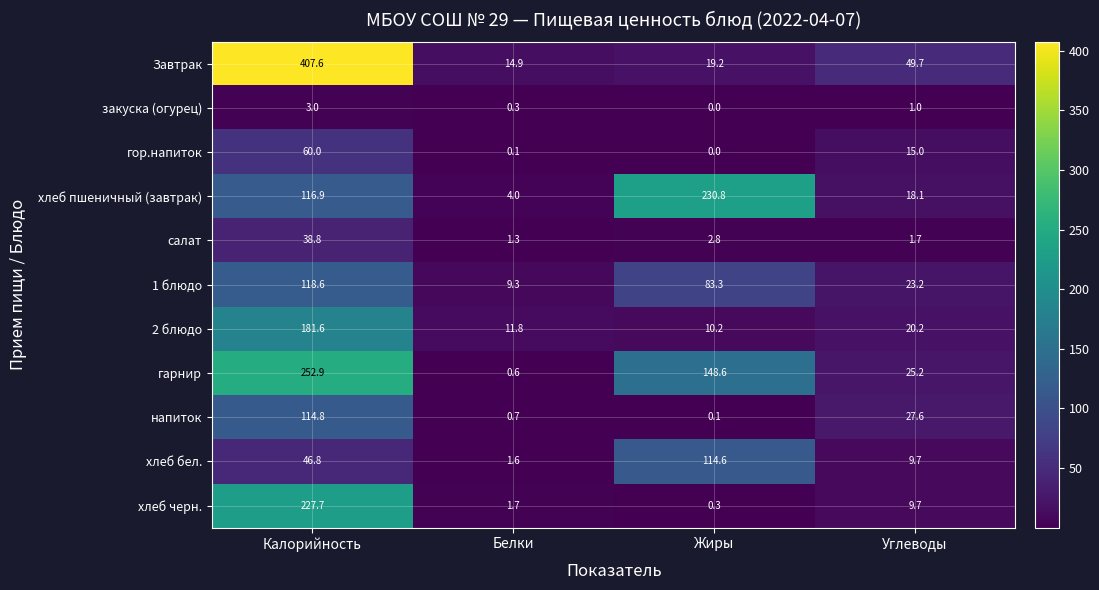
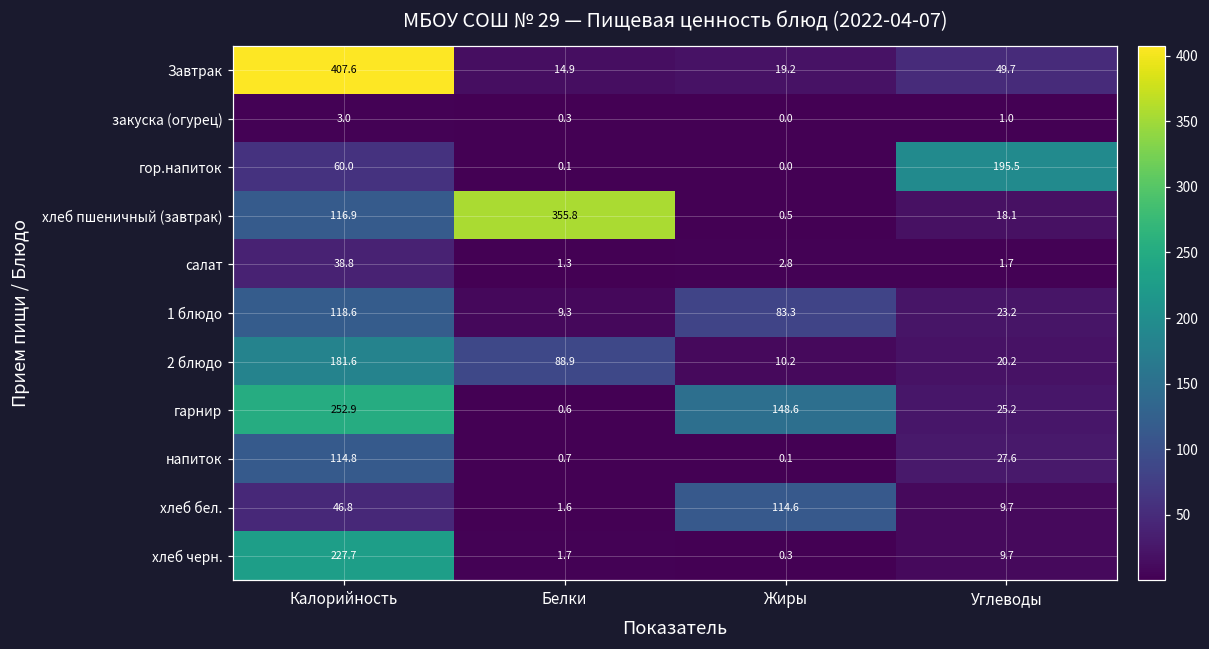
  {
    "Завтрак": {
      "Калорийность": 407.6,
      "Белки": 14.9,
      "Жиры": 19.2,
      "Углеводы": 49.7
    },
    "закуска (огурец)": {
      "Калорийность": 3.0,
      "Белки": 0.3,
      "Жиры": 0.0,
      "Углеводы": 1.0
    },
    "гор.напиток": {
      "Калорийность": 60.0,
      "Белки": 0.1,
      "Жиры": 0.0,
-     "Углеводы": 15.0
+     "Углеводы": 195.5
    },
    "хлеб пшеничный (завтрак)": {
      "Калорийность": 116.9,
-     "Белки": 4.0,
-     "Жиры": 230.8,
+     "Белки": 355.8,
+     "Жиры": 0.5,
      "Углеводы": 18.1
    },
    "салат": {
      "Калорийность": 38.8,
      "Белки": 1.3,
      "Жиры": 2.8,
      "Углеводы": 1.7
    },
    "1 блюдо": {
      "Калорийность": 118.6,
      "Белки": 9.3,
      "Жиры": 83.3,
      "Углеводы": 23.2
    },
    "2 блюдо": {
      "Калорийность": 181.6,
-     "Белки": 11.8,
+     "Белки": 88.9,
      "Жиры": 10.2,
      "Углеводы": 20.2
    },
    "гарнир": {
      "Калорийность": 252.9,
      "Белки": 0.6,
      "Жиры": 148.6,
      "Углеводы": 25.2
    },
    "напиток": {
      "Калорийность": 114.8,
      "Белки": 0.7,
      "Жиры": 0.1,
      "Углеводы": 27.6
    },
    "хлеб бел.": {
      "Калорийность": 46.8,
      "Белки": 1.6,
      "Жиры": 114.6,
      "Углеводы": 9.7
    },
    "хлеб черн.": {
      "Калорийность": 227.7,
      "Белки": 1.7,
      "Жиры": 0.3,
      "Углеводы": 9.7
    }
  }
